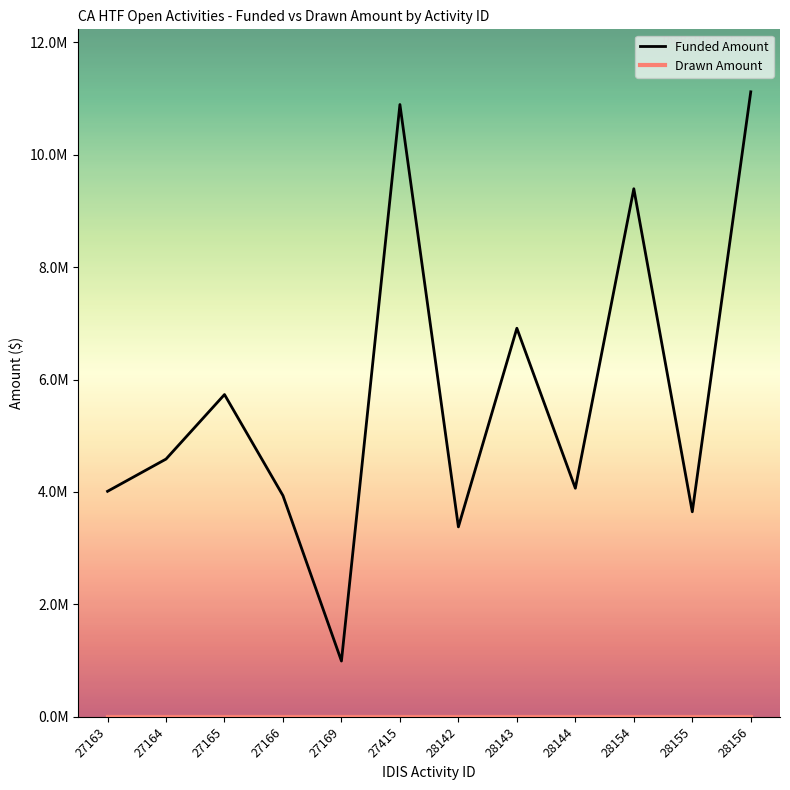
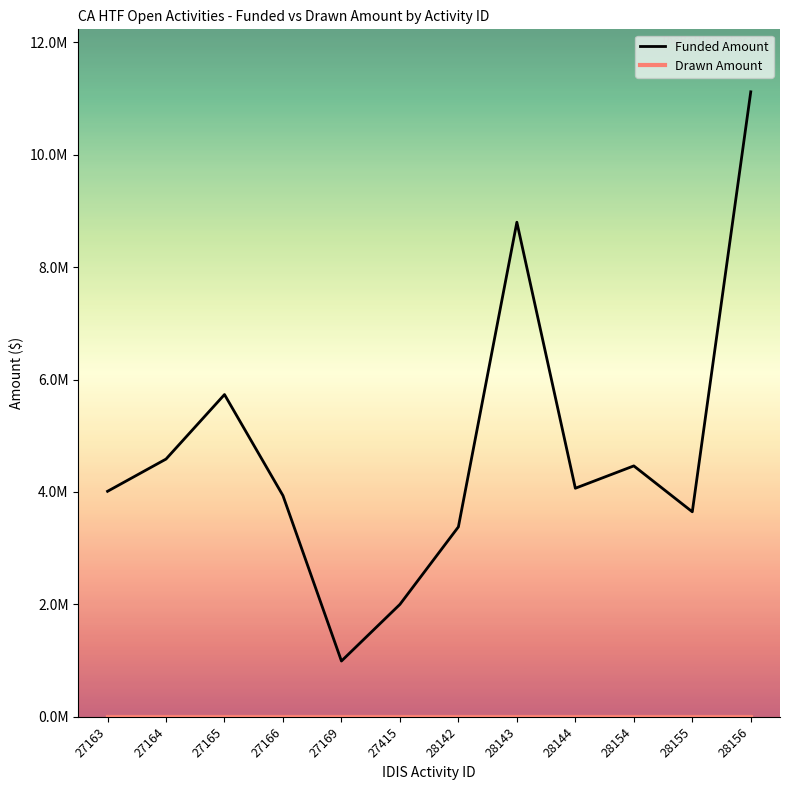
  {
    "Funded Amount": {
      "27163": 4000000,
      "27164": 4600000,
      "27165": 5700000,
      "27166": 3900000,
      "27169": 1000000,
-     "27415": 10900000,
+     "27415": 2000000,
      "28142": 3400000,
-     "28143": 6900000,
+     "28143": 8800000,
      "28144": 4100000,
-     "28154": 9400000,
+     "28154": 4500000,
      "28155": 3600000,
      "28156": 11100000
    },
    "Drawn Amount": {
      "27163": 0,
      "27164": 0,
      "27165": 0,
      "27166": 0,
      "27169": 0,
      "27415": 0,
      "28142": 0,
      "28143": 0,
      "28144": 0,
      "28154": 0,
      "28155": 0,
      "28156": 0
    }
  }
